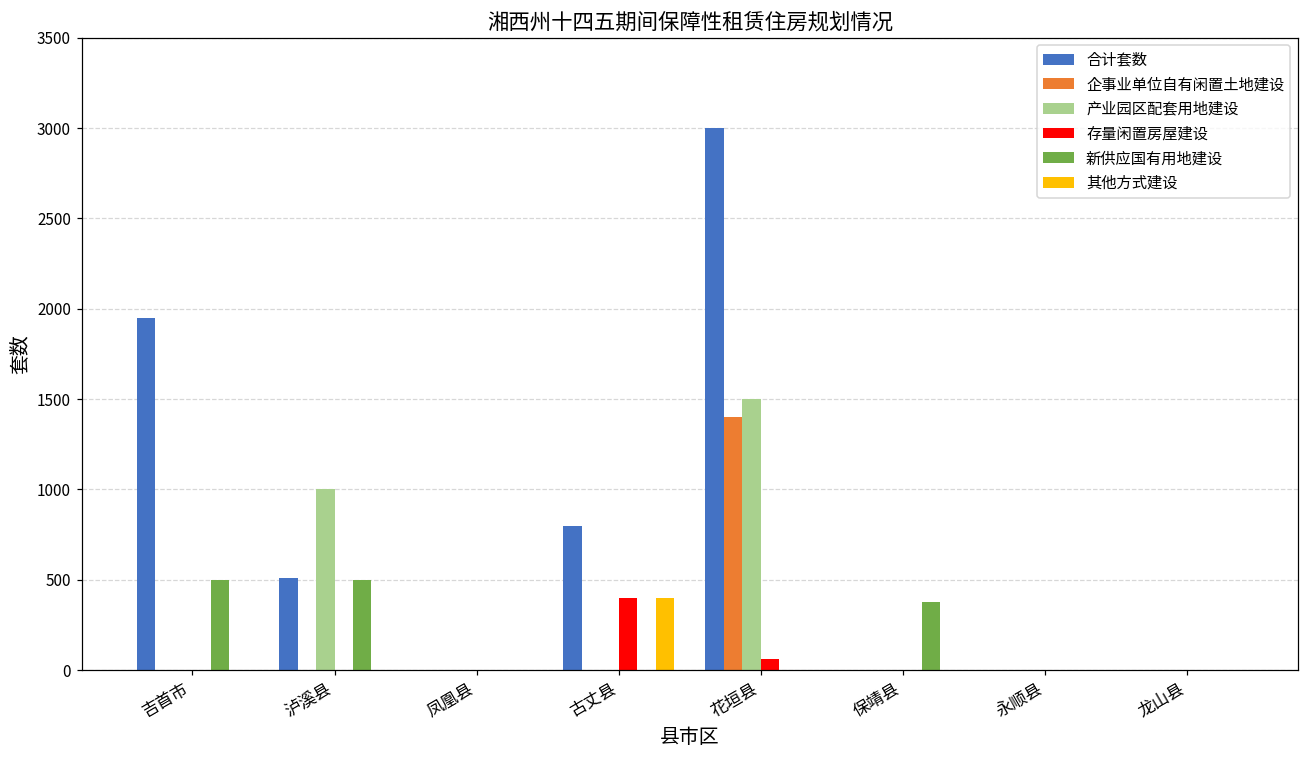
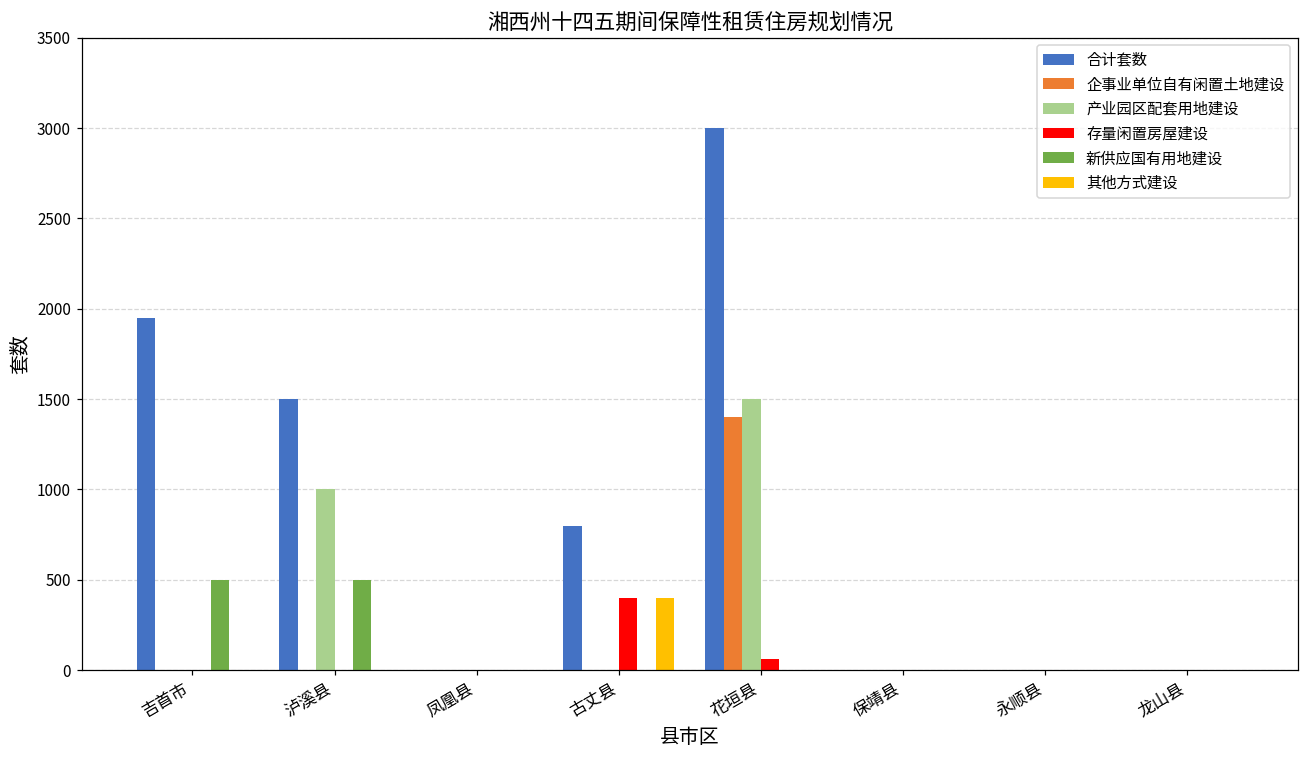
  {
    "合计套数": {
      "吉首市": 1950,
-     "泸溪县": 510,
+     "泸溪县": 1500,
      "凤凰县": 0,
      "古丈县": 800,
      "花垣县": 3000,
      "保靖县": 0,
      "永顺县": 0,
      "龙山县": 0
    },
    "企事业单位自有闲置土地建设": {
      "吉首市": 0,
      "泸溪县": 0,
      "凤凰县": 0,
      "古丈县": 0,
      "花垣县": 1400,
      "保靖县": 0,
      "永顺县": 0,
      "龙山县": 0
    },
    "产业园区配套用地建设": {
      "吉首市": 0,
      "泸溪县": 1000,
      "凤凰县": 0,
      "古丈县": 0,
      "花垣县": 1500,
      "保靖县": 0,
      "永顺县": 0,
      "龙山县": 0
    },
    "存量闲置房屋建设": {
      "吉首市": 0,
      "泸溪县": 0,
      "凤凰县": 0,
      "古丈县": 400,
      "花垣县": 60,
      "保靖县": 0,
      "永顺县": 0,
      "龙山县": 0
    },
    "新供应国有用地建设": {
      "吉首市": 500,
      "泸溪县": 500,
      "凤凰县": 0,
      "古丈县": 0,
      "花垣县": 0,
-     "保靖县": 380,
+     "保靖县": 0,
      "永顺县": 0,
      "龙山县": 0
    },
    "其他方式建设": {
      "吉首市": 0,
      "泸溪县": 0,
      "凤凰县": 0,
      "古丈县": 400,
      "花垣县": 0,
      "保靖县": 0,
      "永顺县": 0,
      "龙山县": 0
    }
  }
